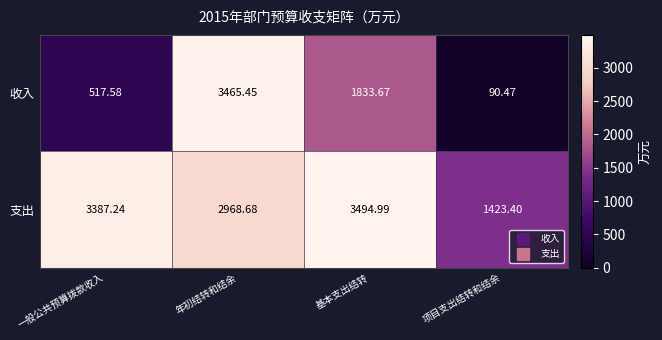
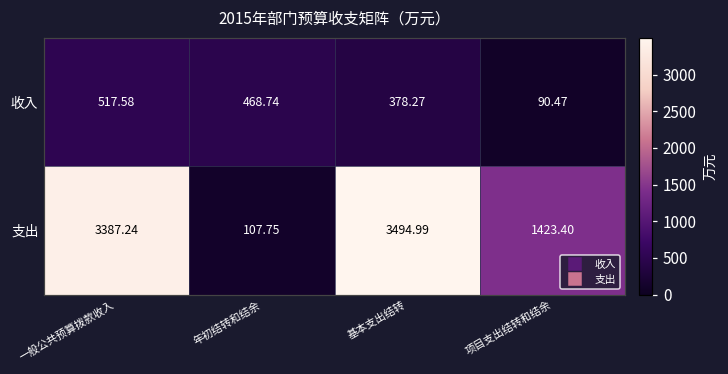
  {
    "收入": {
      "一般公共预算拨款收入": 517.58,
-     "年初结转和结余": 3465.45,
-     "基本支出结转": 1833.67,
+     "年初结转和结余": 468.74,
+     "基本支出结转": 378.27,
      "项目支出结转和结余": 90.47
    },
    "支出": {
      "一般公共预算拨款收入": 3387.24,
-     "年初结转和结余": 2968.68,
+     "年初结转和结余": 107.75,
      "基本支出结转": 3494.99,
      "项目支出结转和结余": 1423.40
    }
  }
